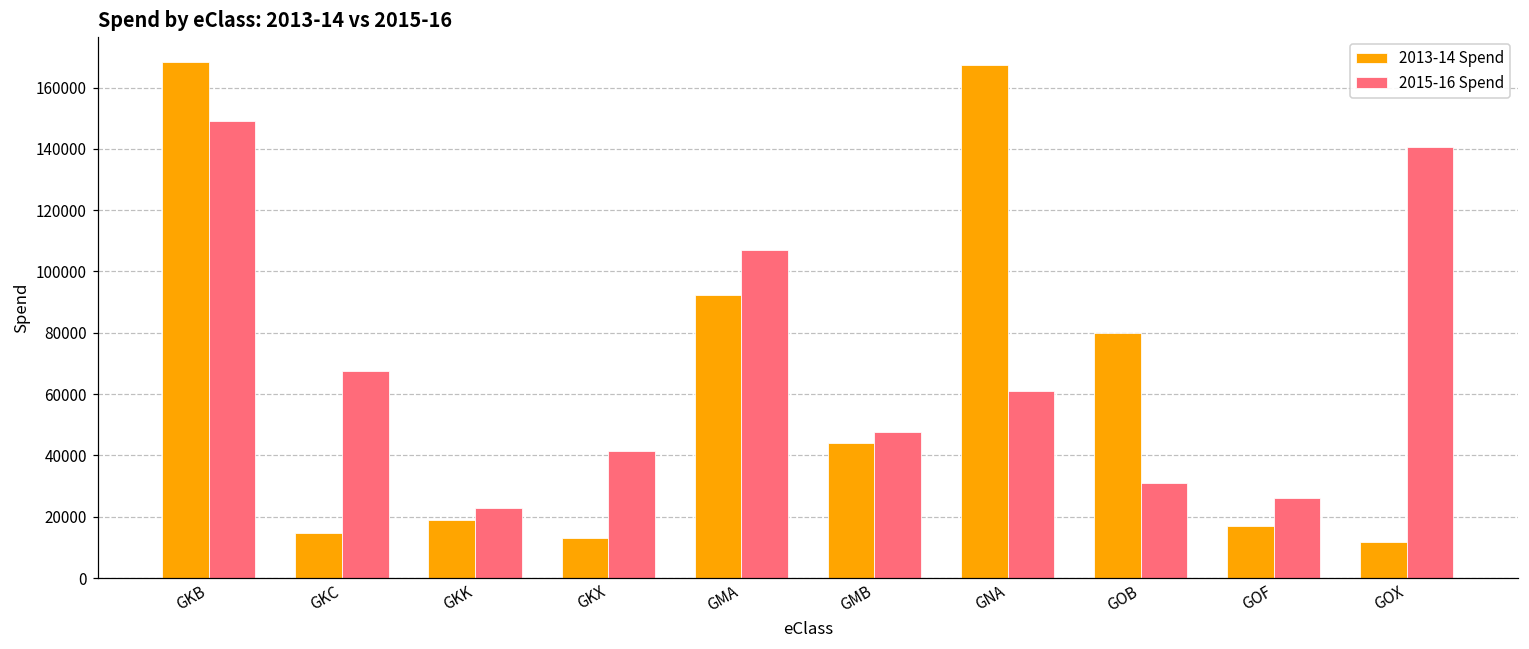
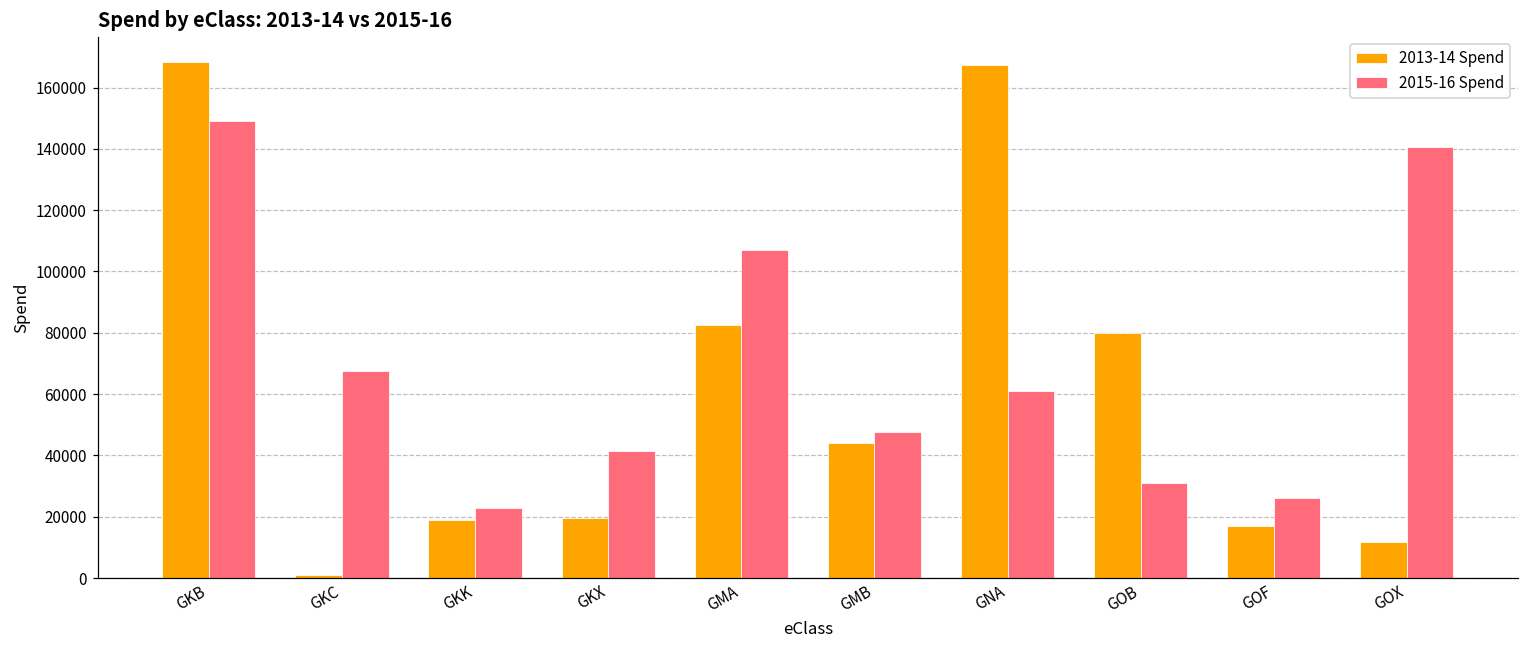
  {
    "2013-14 Spend": {
      "GKB": 168000,
-     "GKC": 15000,
+     "GKC": 1000,
      "GKK": 19000,
-     "GKX": 13000,
-     "GMA": 92000,
+     "GKX": 20000,
+     "GMA": 83000,
      "GMB": 44000,
      "GNA": 167000,
      "GOB": 80000,
      "GOF": 17000,
      "GOX": 12000
    },
    "2015-16 Spend": {
      "GKB": 149000,
      "GKC": 68000,
      "GKK": 23000,
      "GKX": 41000,
      "GMA": 107000,
      "GMB": 47000,
      "GNA": 61000,
      "GOB": 31000,
      "GOF": 26000,
      "GOX": 141000
    }
  }
